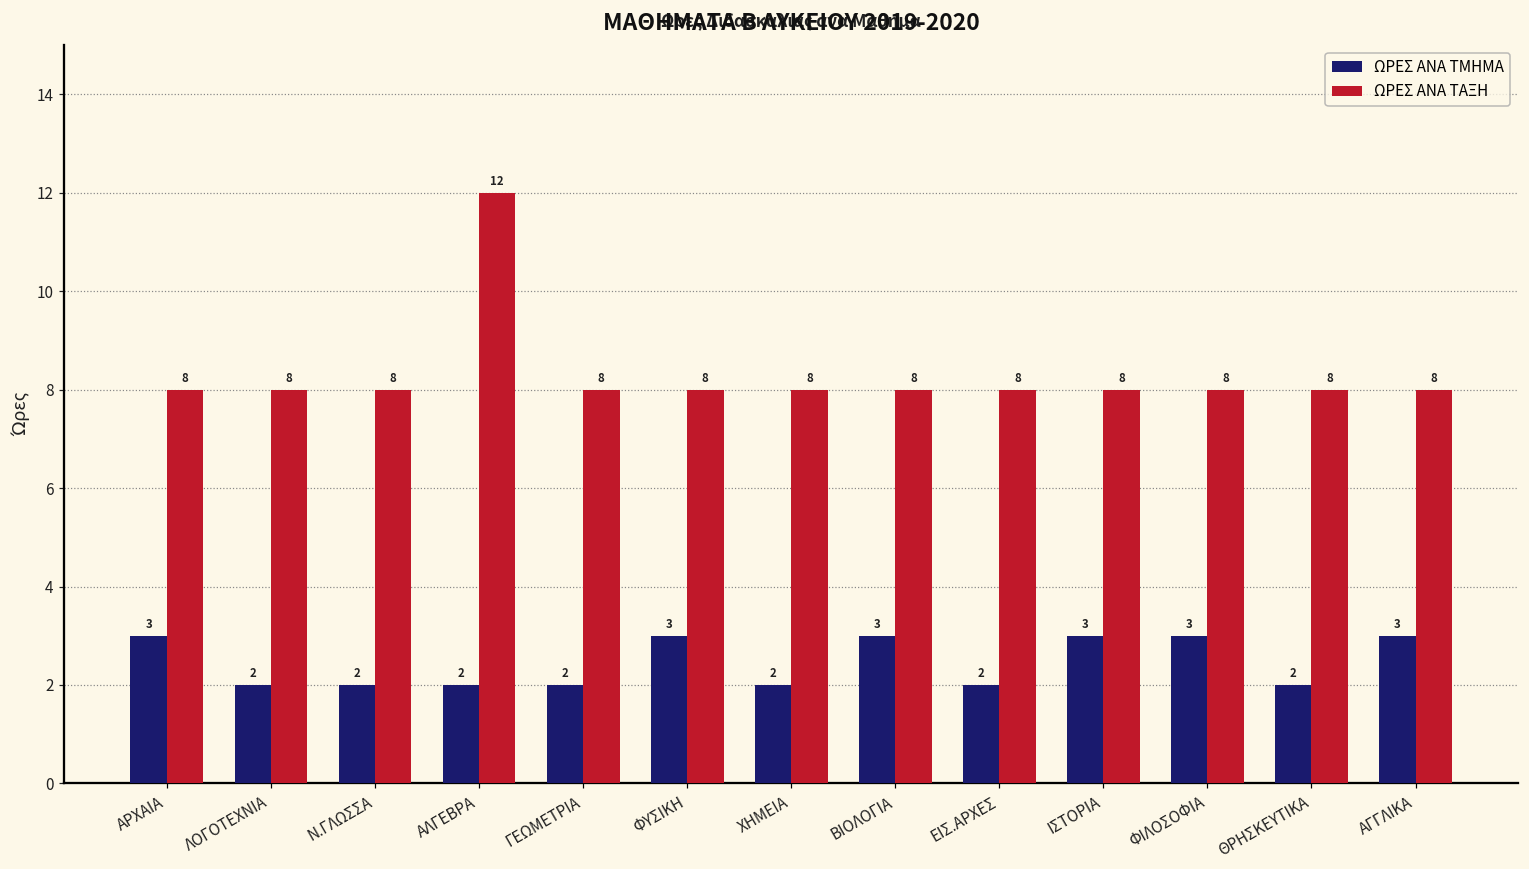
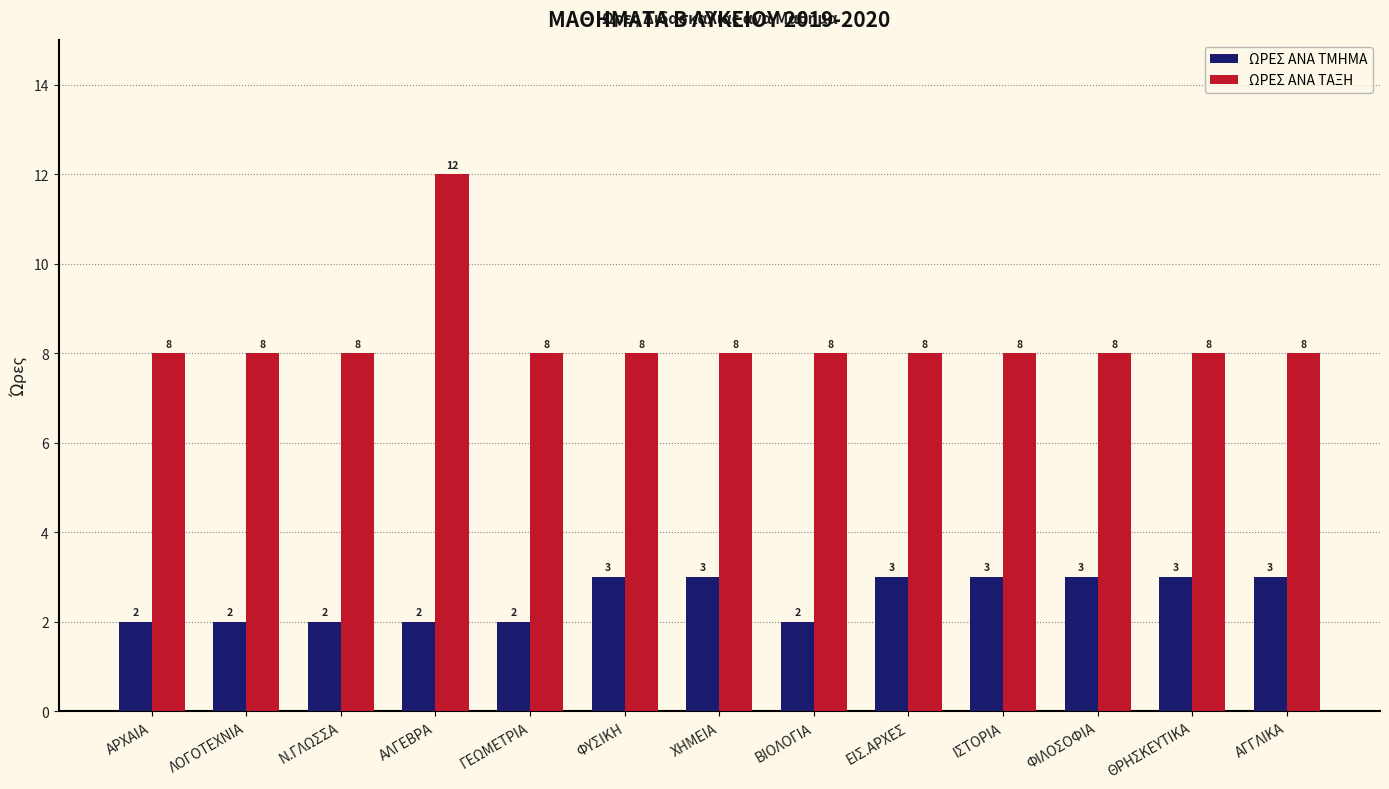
  {
    "ΩΡΕΣ ΑΝΑ ΤΜΗΜΑ": {
-     "ΑΡΧΑΙΑ": 3,
+     "ΑΡΧΑΙΑ": 2,
      "ΛΟΓΟΤΕΧΝΙΑ": 2,
      "Ν.ΓΛΩΣΣΑ": 2,
      "ΑΛΓΕΒΡΑ": 2,
      "ΓΕΩΜΕΤΡΙΑ": 2,
      "ΦΥΣΙΚΗ": 3,
-     "ΧΗΜΕΙΑ": 2,
-     "ΒΙΟΛΟΓΙΑ": 3,
-     "ΕΙΣ.ΑΡΧΕΣ": 2,
+     "ΧΗΜΕΙΑ": 3,
+     "ΒΙΟΛΟΓΙΑ": 2,
+     "ΕΙΣ.ΑΡΧΕΣ": 3,
      "ΙΣΤΟΡΙΑ": 3,
      "ΦΙΛΟΣΟΦΙΑ": 3,
-     "ΘΡΗΣΚΕΥΤΙΚΑ": 2,
+     "ΘΡΗΣΚΕΥΤΙΚΑ": 3,
      "ΑΓΓΛΙΚΑ": 3
    },
    "ΩΡΕΣ ΑΝΑ ΤΑΞΗ": {
      "ΑΡΧΑΙΑ": 8,
      "ΛΟΓΟΤΕΧΝΙΑ": 8,
      "Ν.ΓΛΩΣΣΑ": 8,
      "ΑΛΓΕΒΡΑ": 12,
      "ΓΕΩΜΕΤΡΙΑ": 8,
      "ΦΥΣΙΚΗ": 8,
      "ΧΗΜΕΙΑ": 8,
      "ΒΙΟΛΟΓΙΑ": 8,
      "ΕΙΣ.ΑΡΧΕΣ": 8,
      "ΙΣΤΟΡΙΑ": 8,
      "ΦΙΛΟΣΟΦΙΑ": 8,
      "ΘΡΗΣΚΕΥΤΙΚΑ": 8,
      "ΑΓΓΛΙΚΑ": 8
    }
  }
